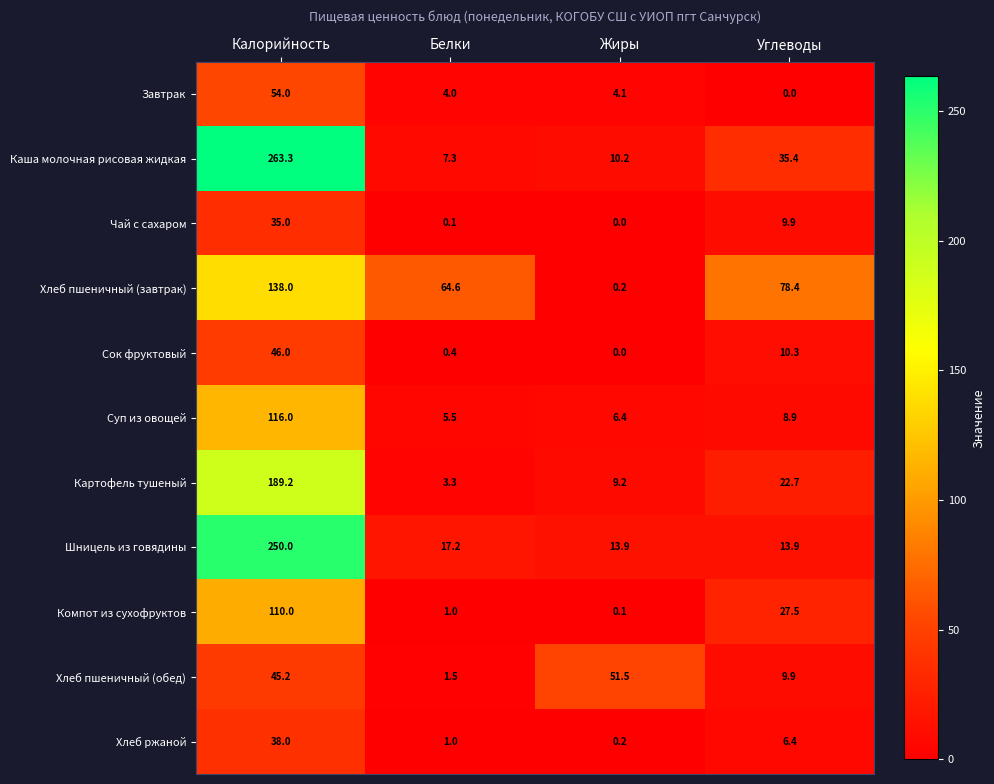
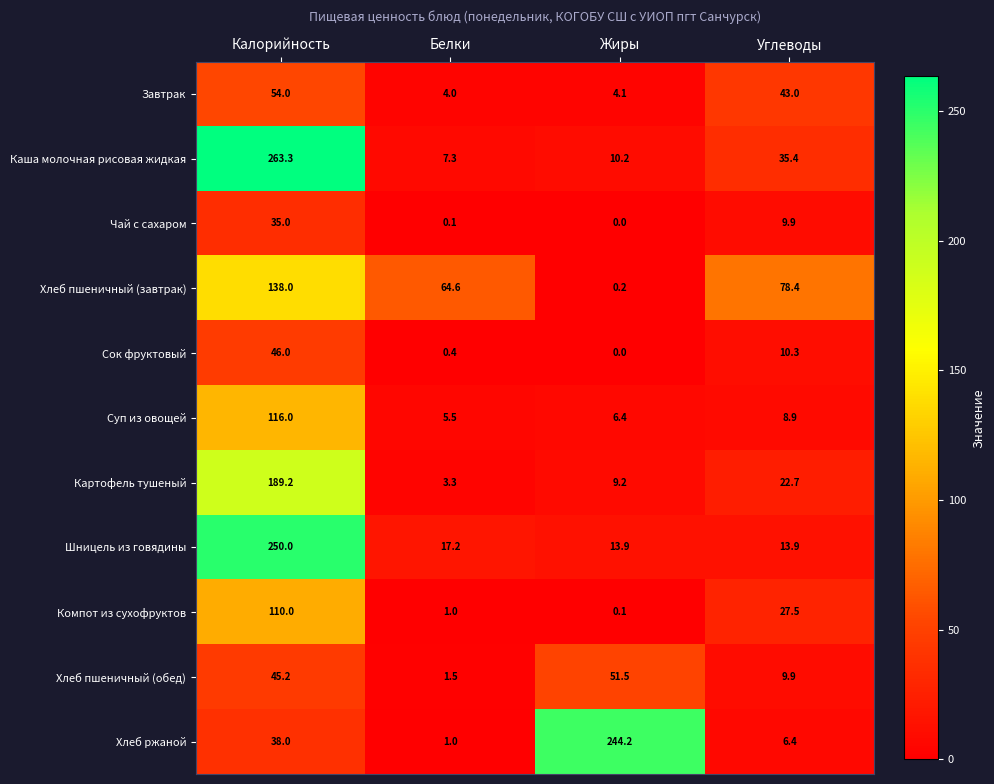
  {
    "Завтрак": {
      "Калорийность": 54.0,
      "Белки": 4.0,
      "Жиры": 4.1,
-     "Углеводы": 0.0
+     "Углеводы": 43.0
    },
    "Каша молочная рисовая жидкая": {
      "Калорийность": 263.3,
      "Белки": 7.3,
      "Жиры": 10.2,
      "Углеводы": 35.4
    },
    "Чай с сахаром": {
      "Калорийность": 35.0,
      "Белки": 0.1,
      "Жиры": 0.0,
      "Углеводы": 9.9
    },
    "Хлеб пшеничный (завтрак)": {
      "Калорийность": 138.0,
      "Белки": 64.6,
      "Жиры": 0.2,
      "Углеводы": 78.4
    },
    "Сок фруктовый": {
      "Калорийность": 46.0,
      "Белки": 0.4,
      "Жиры": 0.0,
      "Углеводы": 10.3
    },
    "Суп из овощей": {
      "Калорийность": 116.0,
      "Белки": 5.5,
      "Жиры": 6.4,
      "Углеводы": 8.9
    },
    "Картофель тушеный": {
      "Калорийность": 189.2,
      "Белки": 3.3,
      "Жиры": 9.2,
      "Углеводы": 22.7
    },
    "Шницель из говядины": {
      "Калорийность": 250.0,
      "Белки": 17.2,
      "Жиры": 13.9,
      "Углеводы": 13.9
    },
    "Компот из сухофруктов": {
      "Калорийность": 110.0,
      "Белки": 1.0,
      "Жиры": 0.1,
      "Углеводы": 27.5
    },
    "Хлеб пшеничный (обед)": {
      "Калорийность": 45.2,
      "Белки": 1.5,
      "Жиры": 51.5,
      "Углеводы": 9.9
    },
    "Хлеб ржаной": {
      "Калорийность": 38.0,
      "Белки": 1.0,
-     "Жиры": 0.2,
+     "Жиры": 244.2,
      "Углеводы": 6.4
    }
  }
